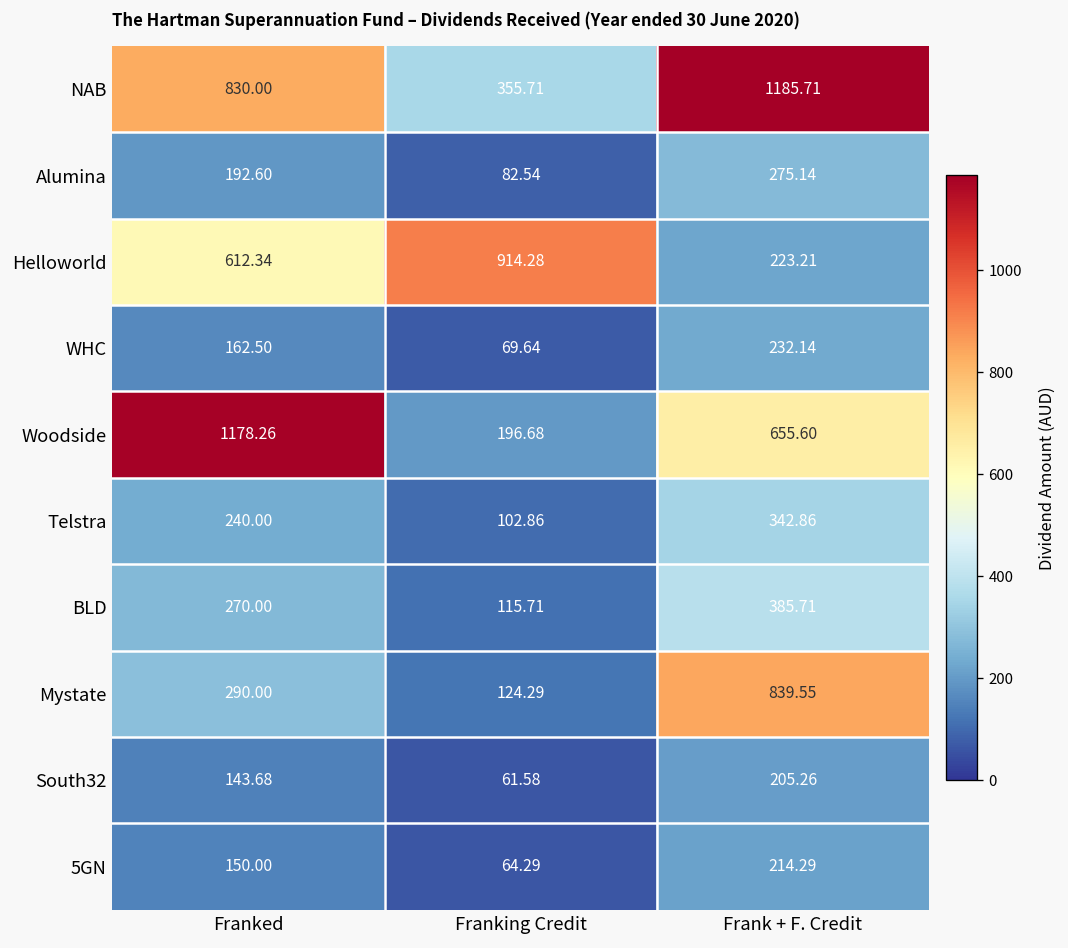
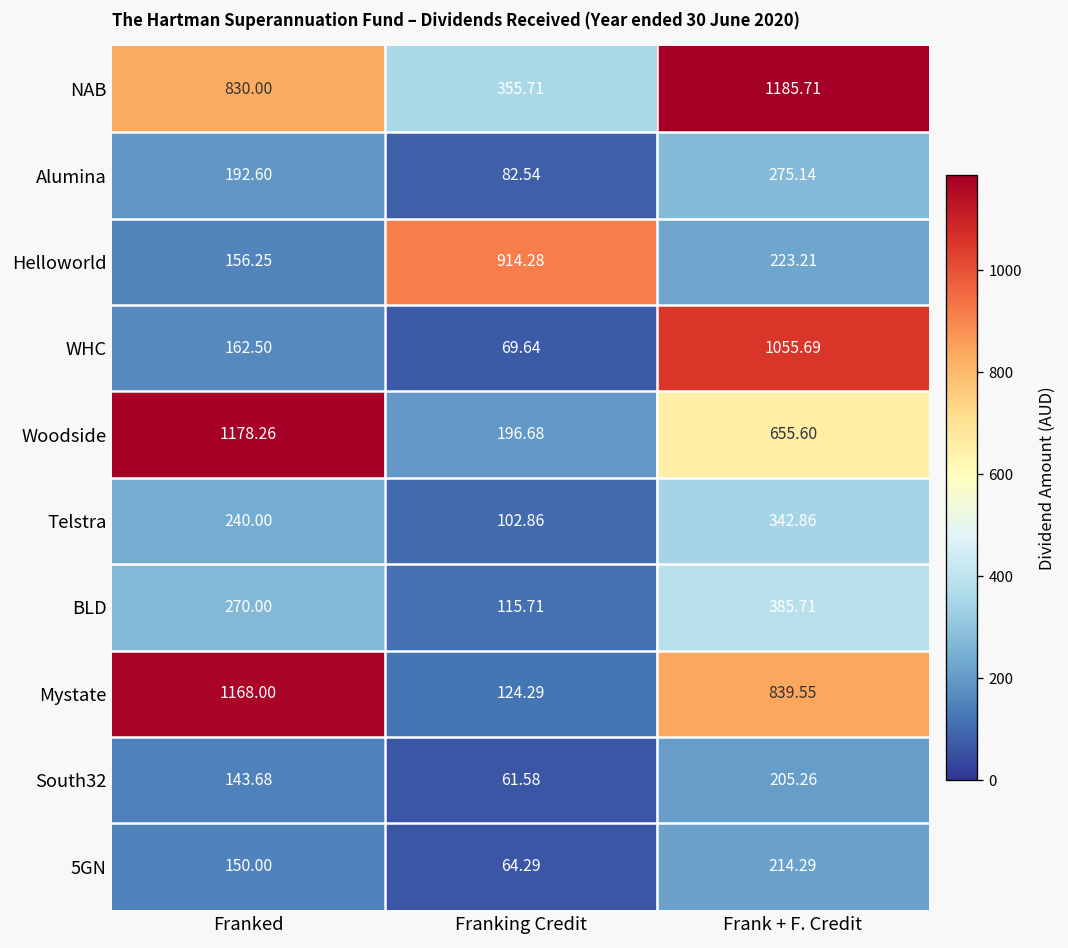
  {
    "NAB": {
      "Franked": 830.00,
      "Franking Credit": 355.71,
      "Frank + F. Credit": 1185.71
    },
    "Alumina": {
      "Franked": 192.60,
      "Franking Credit": 82.54,
      "Frank + F. Credit": 275.14
    },
    "Helloworld": {
-     "Franked": 612.34,
+     "Franked": 156.25,
      "Franking Credit": 914.28,
      "Frank + F. Credit": 223.21
    },
    "WHC": {
      "Franked": 162.50,
      "Franking Credit": 69.64,
-     "Frank + F. Credit": 232.14
+     "Frank + F. Credit": 1055.69
    },
    "Woodside": {
      "Franked": 1178.26,
      "Franking Credit": 196.68,
      "Frank + F. Credit": 655.60
    },
    "Telstra": {
      "Franked": 240.00,
      "Franking Credit": 102.86,
      "Frank + F. Credit": 342.86
    },
    "BLD": {
      "Franked": 270.00,
      "Franking Credit": 115.71,
      "Frank + F. Credit": 385.71
    },
    "Mystate": {
-     "Franked": 290.00,
+     "Franked": 1168.00,
      "Franking Credit": 124.29,
      "Frank + F. Credit": 839.55
    },
    "South32": {
      "Franked": 143.68,
      "Franking Credit": 61.58,
      "Frank + F. Credit": 205.26
    },
    "5GN": {
      "Franked": 150.00,
      "Franking Credit": 64.29,
      "Frank + F. Credit": 214.29
    }
  }
